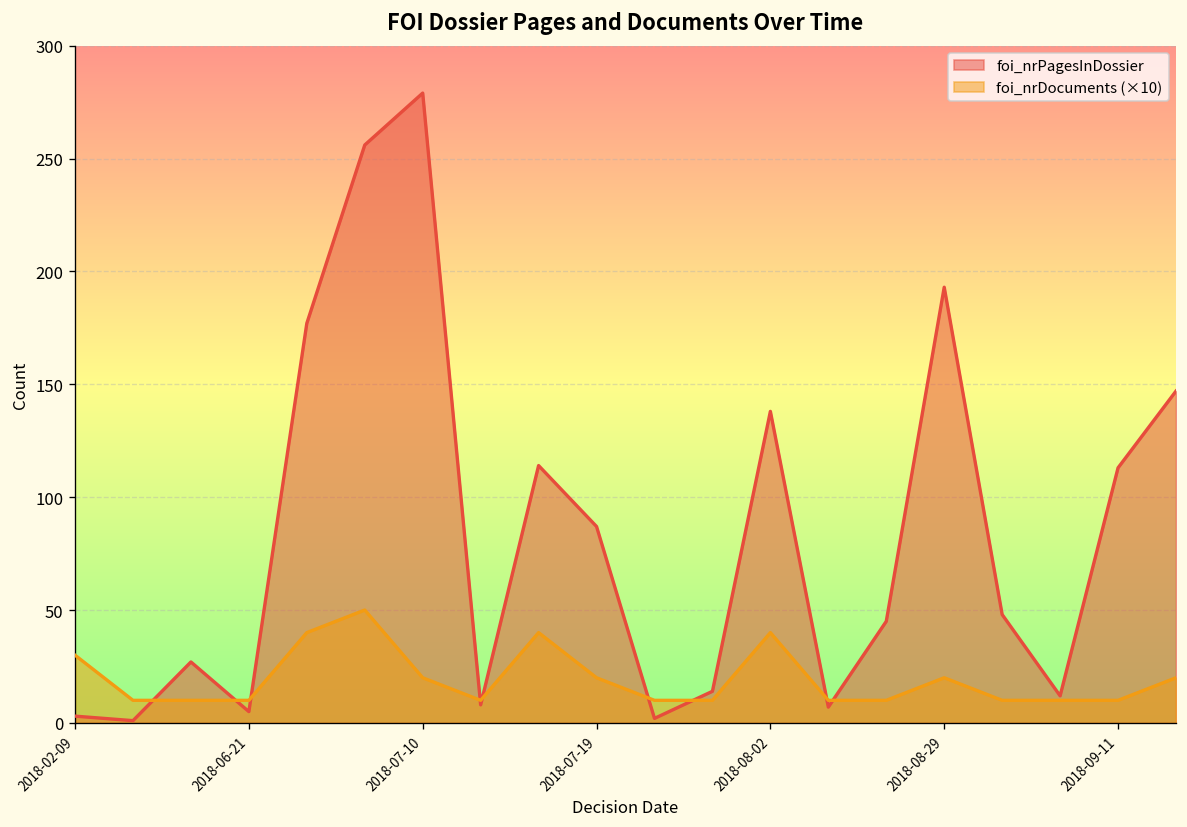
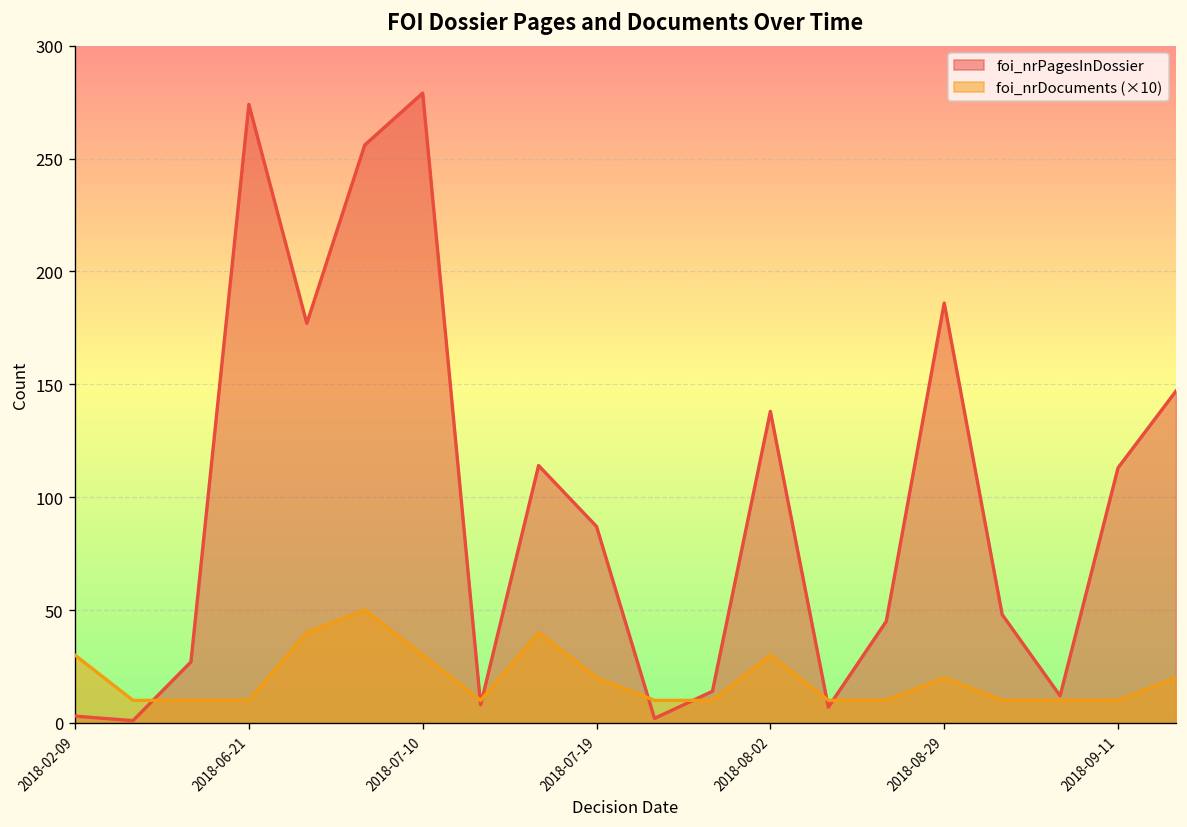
  {
    "foi_nrPagesInDossier": {
      "2018-02-09": 3,
-     "2018-06-21": 5,
+     "2018-06-21": 274,
      "2018-07-10": 279,
      "2018-08-02": 138,
-     "2018-08-29": 193,
+     "2018-08-29": 186,
      "2018-09-11": 113
    },
    "foi_nrDocuments (×10)": {
      "2018-02-09": 30,
      "2018-06-21": 10,
-     "2018-07-10": 20,
-     "2018-08-02": 40,
+     "2018-07-10": 30,
+     "2018-08-02": 30,
      "2018-08-29": 20,
      "2018-09-11": 10
    }
  }
